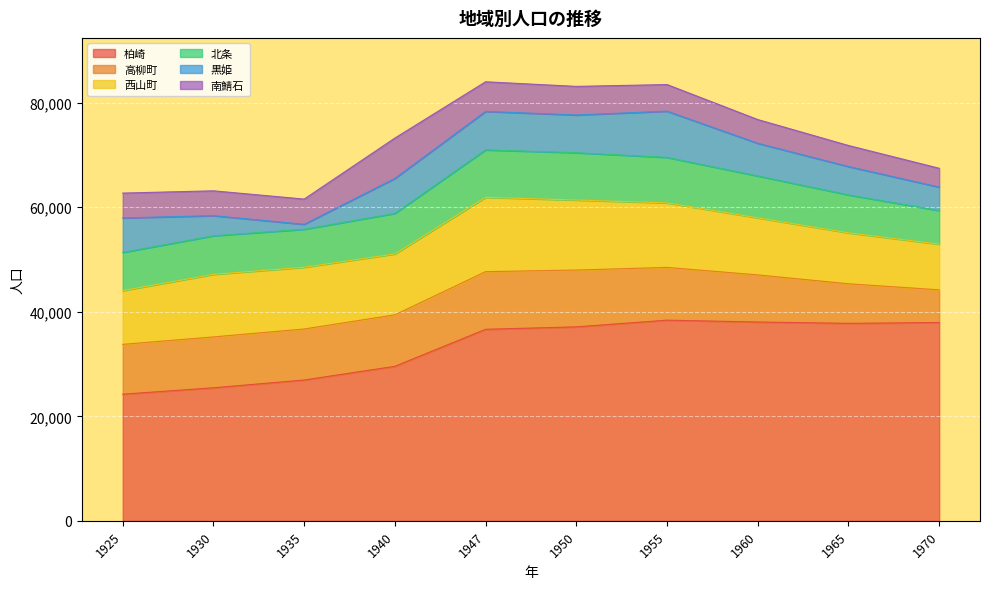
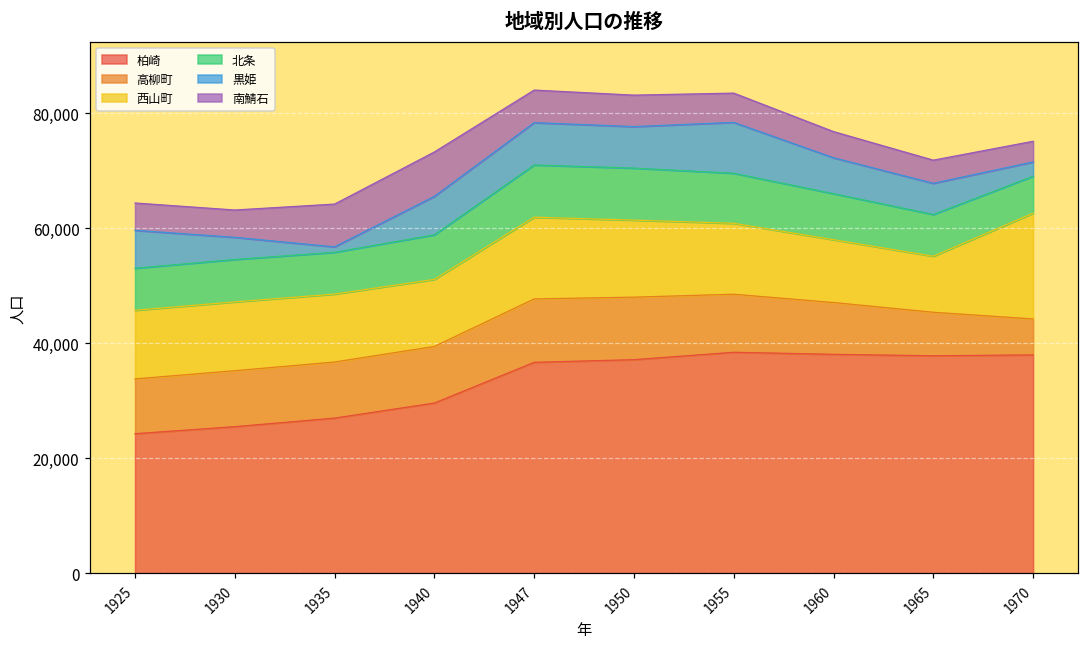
  {
    "西山町": {
-     "1925": "10,000",
+     "1925": "12,000",
      "1930": "12,000",
      "1935": "12,000",
      "1940": "12,000",
      "1947": "14,000",
      "1950": "13,000",
      "1955": "12,000",
      "1960": "11,000",
      "1965": "10,000",
-     "1970": "9,000"
+     "1970": "18,000"
    },
    "北条": {
      "1925": "7,000",
      "1930": "7,000",
      "1935": "7,000",
      "1940": "8,000",
      "1947": "9,000",
      "1950": "9,000",
      "1955": "9,000",
      "1960": "8,000",
      "1965": "7,000",
      "1970": "6,000"
    },
    "黒姫": {
      "1925": "7,000",
      "1930": "4,000",
      "1935": "1,000",
      "1940": "7,000",
      "1947": "7,000",
      "1950": "7,000",
      "1955": "9,000",
      "1960": "6,000",
      "1965": "5,000",
-     "1970": "4,000"
+     "1970": "2,000"
    },
    "南鯖石": {
      "1925": "5,000",
      "1930": "5,000",
-     "1935": "5,000",
+     "1935": "7,000",
      "1940": "8,000",
      "1947": "6,000",
      "1950": "5,000",
      "1955": "5,000",
      "1960": "5,000",
      "1965": "4,000",
      "1970": "4,000"
    }
  }
